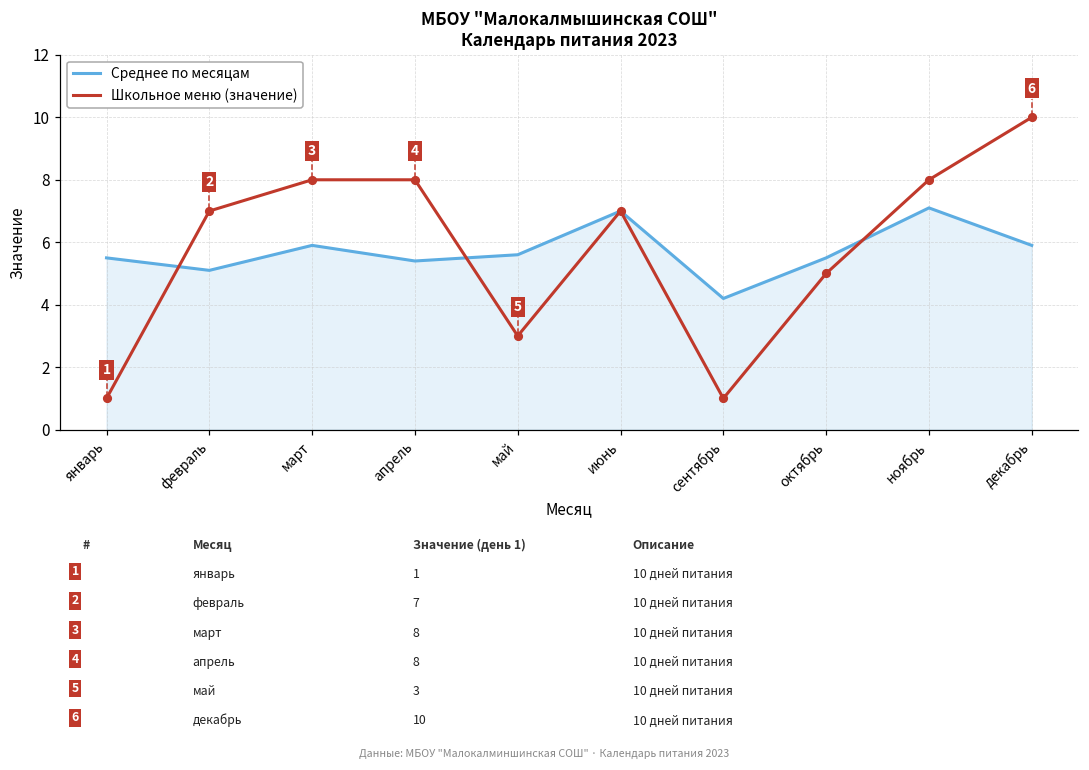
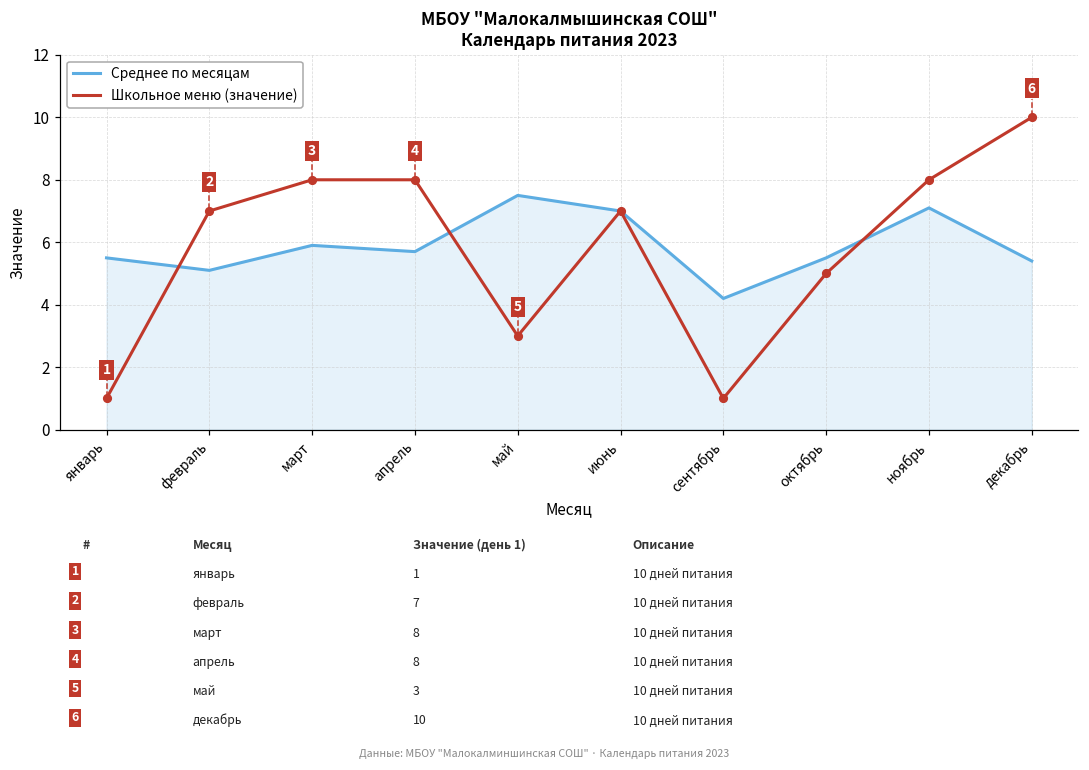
  {
    "Среднее по месяцам": {
      "январь": 5.5,
      "февраль": 5.1,
      "март": 5.9,
-     "апрель": 5.4,
-     "май": 5.6,
+     "апрель": 5.7,
+     "май": 7.5,
      "сентябрь": 4.2,
      "октябрь": 5.5,
      "ноябрь": 7.1,
-     "декабрь": 5.9
+     "декабрь": 5.4
    }
  }
